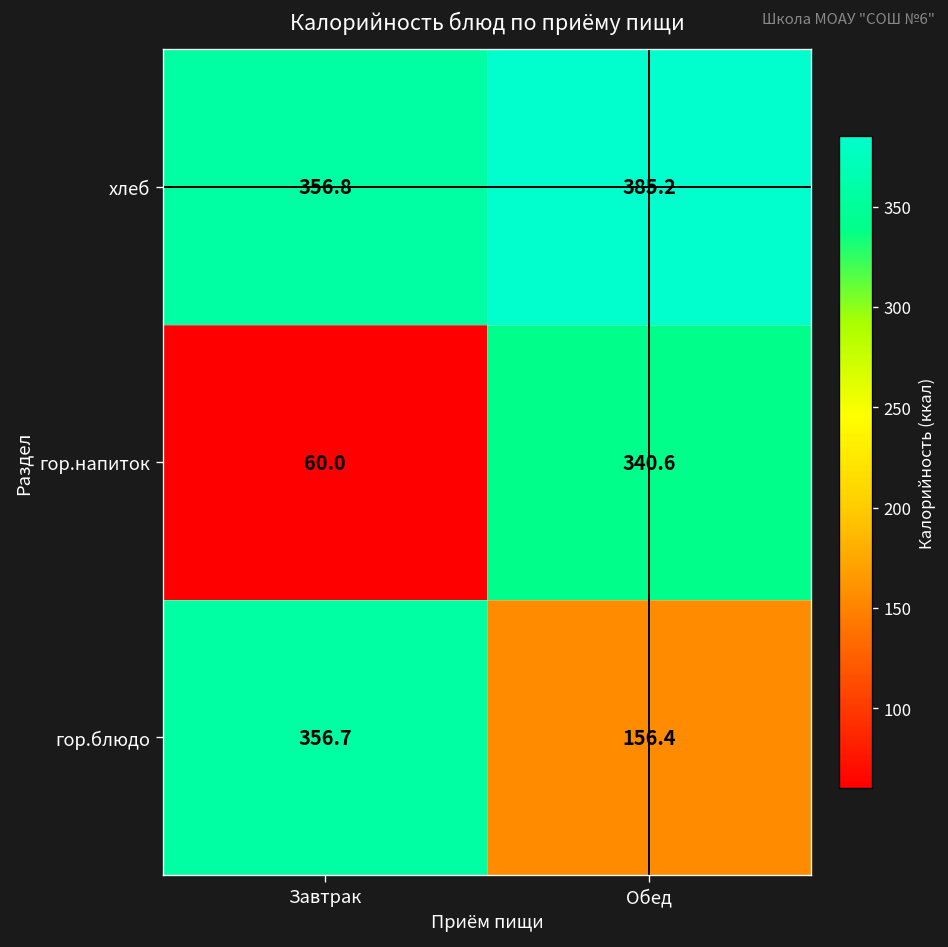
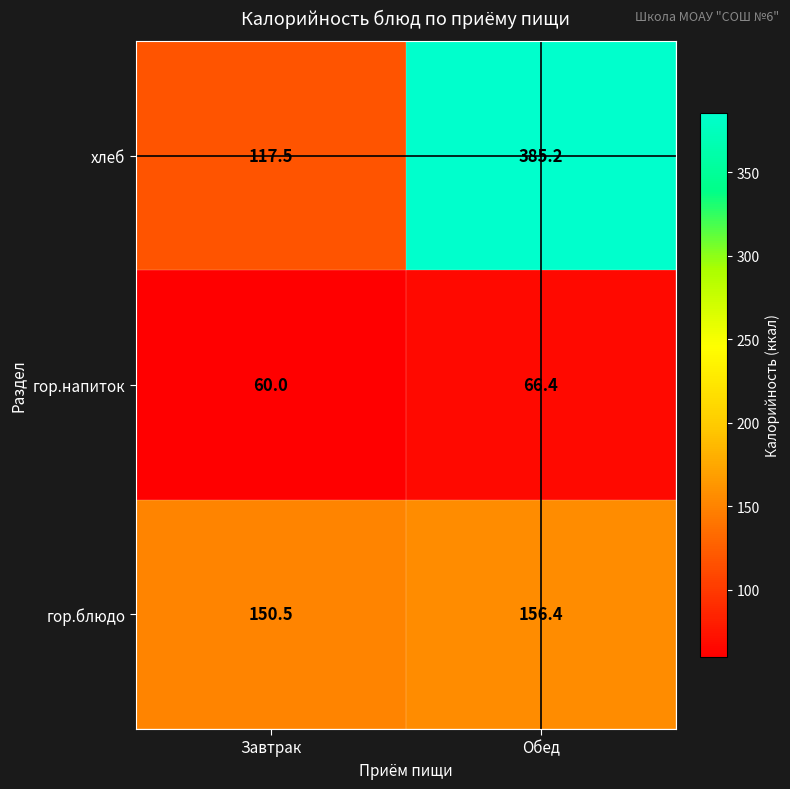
  {
    "хлеб": {
-     "Завтрак": 356.8,
+     "Завтрак": 117.5,
      "Обед": 385.2
    },
    "гор.напиток": {
      "Завтрак": 60.0,
-     "Обед": 340.6
+     "Обед": 66.4
    },
    "гор.блюдо": {
-     "Завтрак": 356.7,
+     "Завтрак": 150.5,
      "Обед": 156.4
    }
  }
